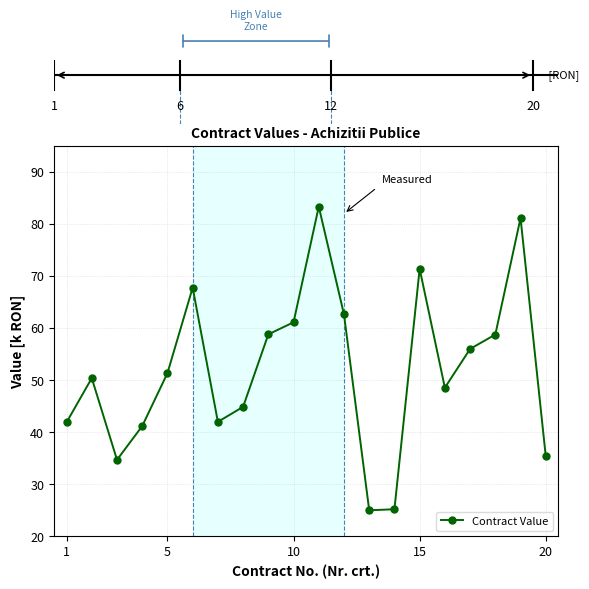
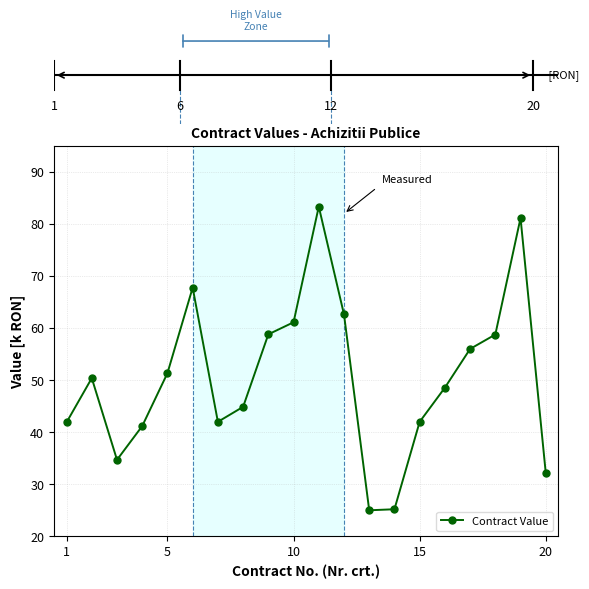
  {
    "Contract Values - Achizitii Publice": {
      "1": 42,
      "5": 51,
      "10": 61,
-     "15": 71,
-     "20": 35
+     "15": 42,
+     "20": 32
    }
  }
